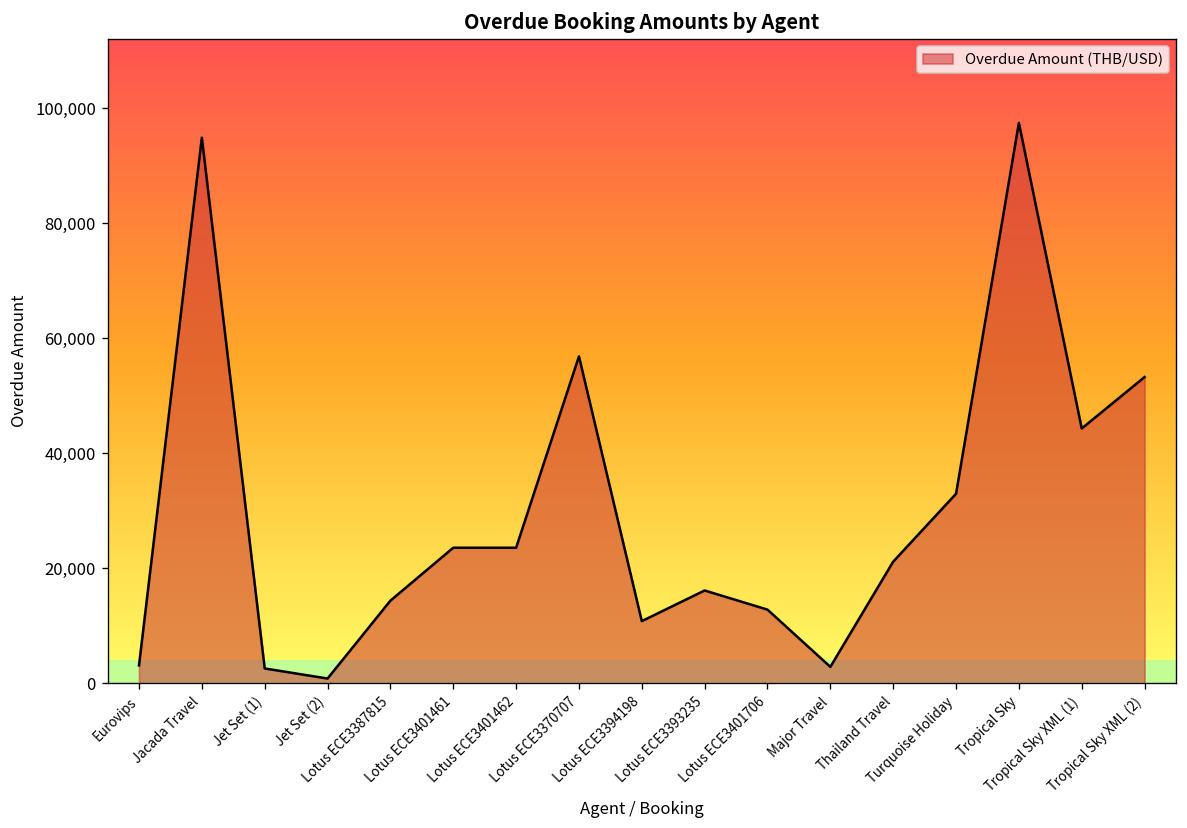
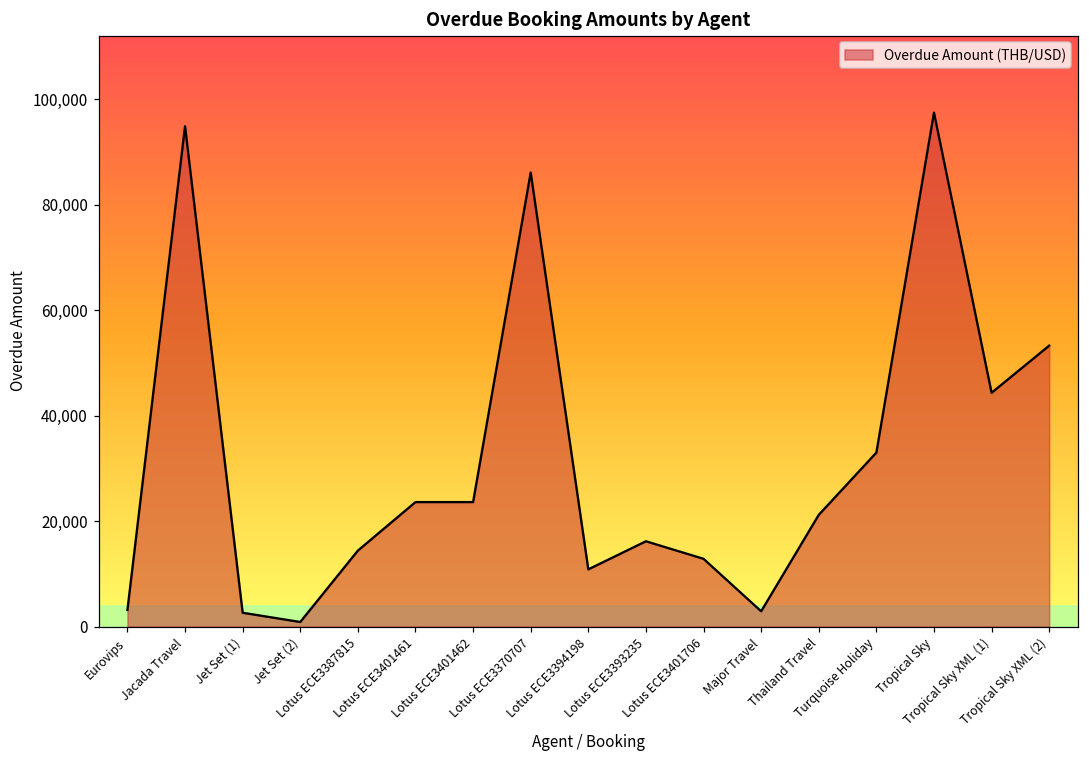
  {
    "Jacada Travel": "95,000",
    "Lotus ECE3387815": "14,000",
    "Lotus ECE3401461": "24,000",
    "Lotus ECE3401462": "24,000",
-   "Lotus ECE3370707": "57,000",
+   "Lotus ECE3370707": "86,000",
    "Lotus ECE3394198": "11,000",
    "Lotus ECE3393235": "16,000",
    "Lotus ECE3401706": "13,000",
    "Thailand Travel": "21,000",
    "Turquoise Holiday": "33,000",
    "Tropical Sky": "97,000",
    "Tropical Sky XML (1)": "44,000",
    "Tropical Sky XML (2)": "53,000"
  }
